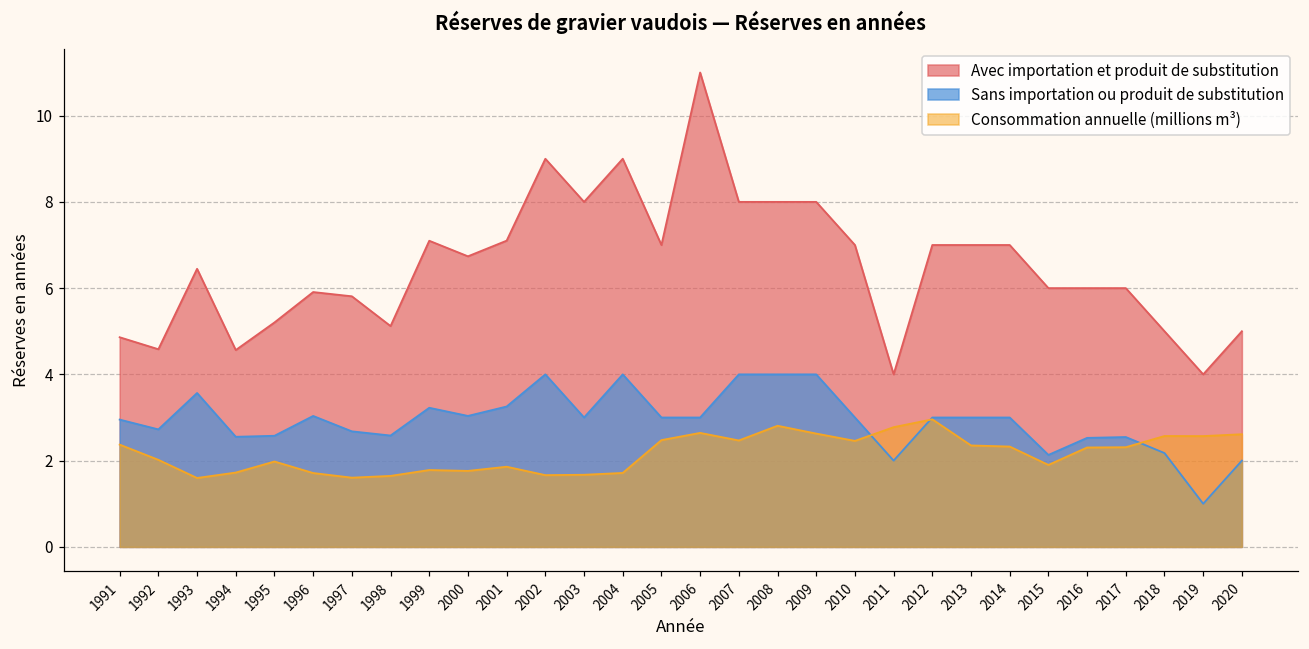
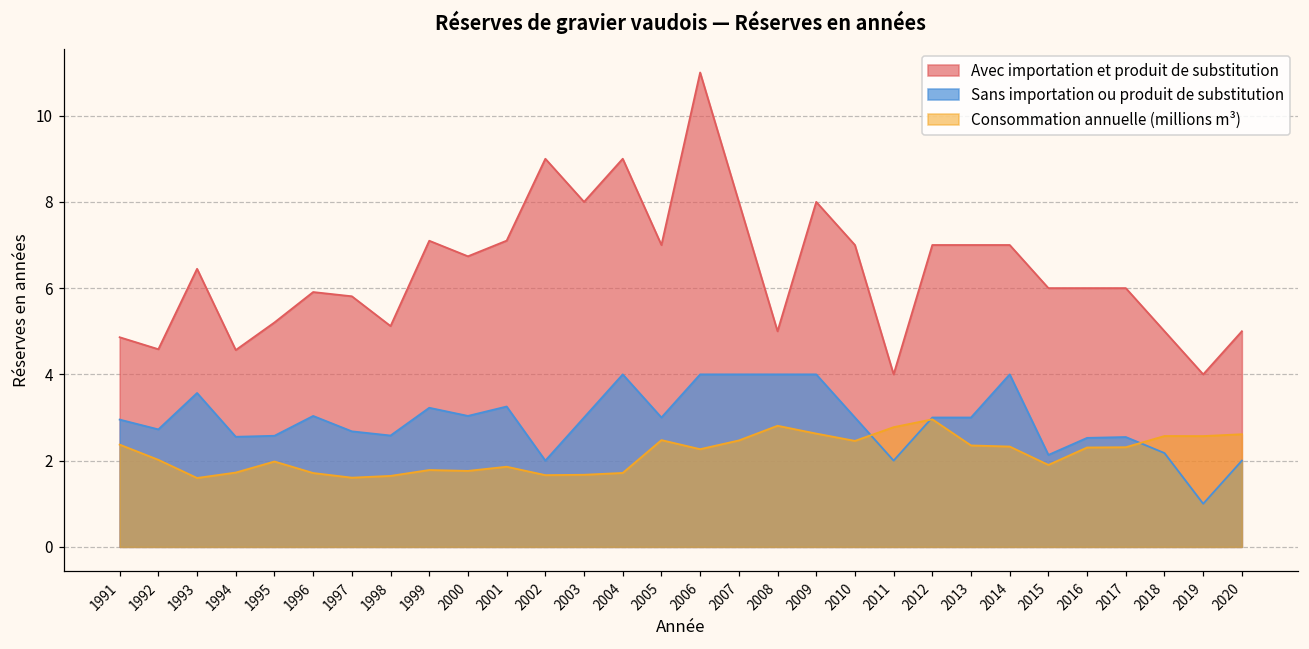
  {
    "Avec importation et produit de substitution": {
      "1991": 4.9,
      "1992": 4.6,
      "1993": 6.4,
      "1994": 4.6,
      "1995": 5.2,
      "1996": 5.9,
      "1997": 5.8,
      "1998": 5.1,
      "1999": 7.1,
      "2000": 6.7,
      "2001": 7.1,
      "2002": 9,
      "2003": 8,
      "2004": 9,
      "2005": 7,
      "2006": 11,
      "2007": 8,
-     "2008": 8,
+     "2008": 5,
      "2009": 8,
      "2010": 7,
      "2011": 4,
      "2012": 7,
      "2013": 7,
      "2014": 7,
      "2015": 6,
      "2016": 6,
      "2017": 6,
      "2018": 5,
      "2019": 4,
      "2020": 5
    },
    "Sans importation ou produit de substitution": {
      "1991": 3,
      "1992": 2.7,
      "1993": 3.6,
      "1994": 2.6,
      "1995": 2.6,
      "1996": 3,
      "1997": 2.7,
      "1998": 2.6,
      "1999": 3.2,
      "2000": 3,
      "2001": 3.3,
-     "2002": 4,
+     "2002": 2,
      "2003": 3,
      "2004": 4,
      "2005": 3,
-     "2006": 3,
+     "2006": 4,
      "2007": 4,
      "2008": 4,
      "2009": 4,
      "2010": 3,
      "2011": 2,
      "2013": 3,
-     "2014": 3,
+     "2014": 4,
      "2015": 2.1,
      "2016": 2.5,
      "2017": 2.5,
      "2018": 2.2,
      "2019": 1,
      "2020": 2
    },
    "Consommation annuelle (millions m³)": {
      "1991": 2.4,
      "1992": 2.0,
      "1993": 1.6,
      "1994": 1.7,
      "1995": 2.0,
      "1996": 1.7,
      "1997": 1.6,
      "1998": 1.6,
      "1999": 1.8,
      "2000": 1.8,
      "2001": 1.9,
      "2002": 1.7,
      "2003": 1.7,
      "2004": 1.7,
      "2005": 2.5,
-     "2006": 2.6,
+     "2006": 2.3,
      "2007": 2.5,
      "2008": 2.8,
      "2009": 2.6,
      "2010": 2.5,
      "2011": 2.8,
      "2013": 2.4,
      "2014": 2.3,
      "2015": 1.9,
      "2016": 2.3,
      "2017": 2.3,
      "2018": 2.6,
      "2019": 2.6,
      "2020": 2.6
    }
  }
